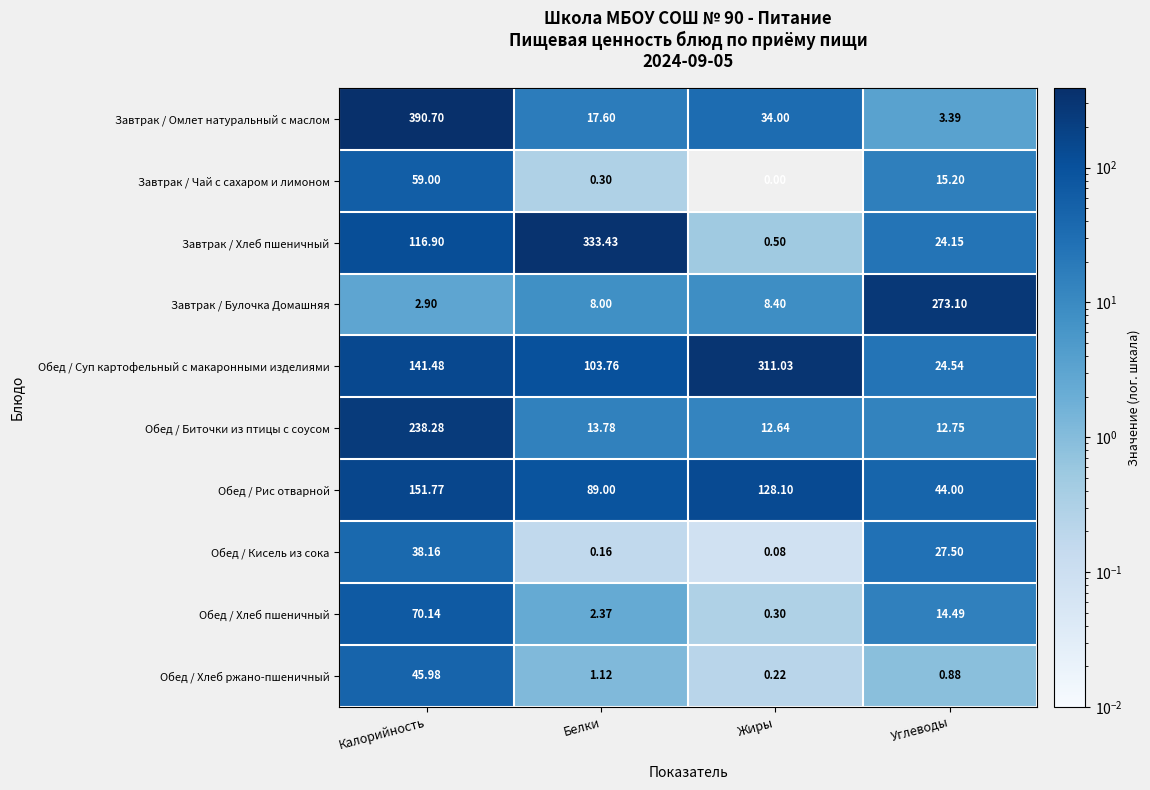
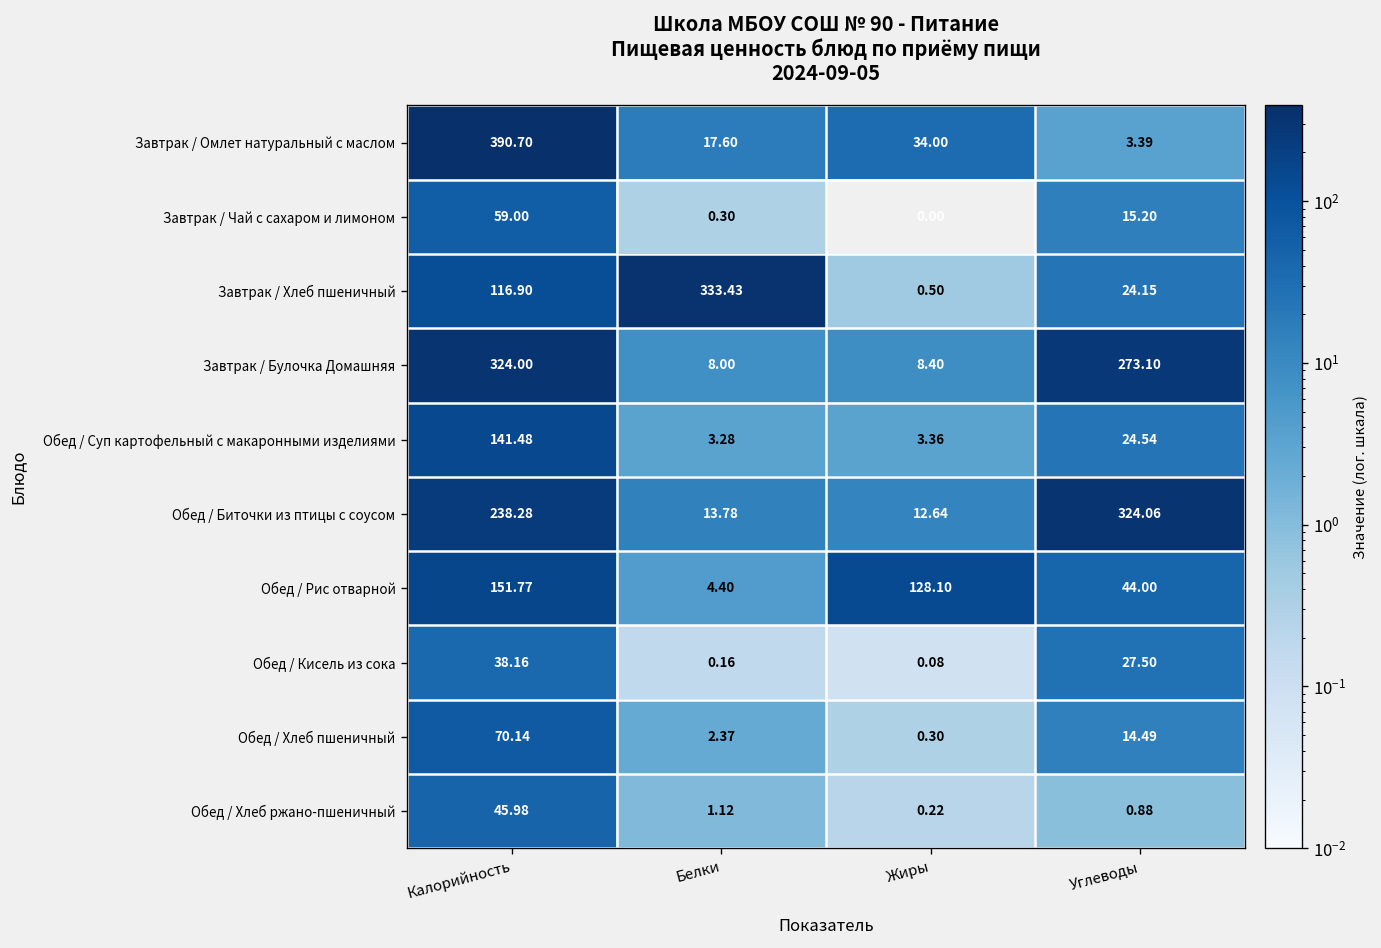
  {
    "Завтрак / Омлет натуральный с маслом": {
      "Калорийность": 390.70,
      "Белки": 17.60,
      "Жиры": 34.00,
      "Углеводы": 3.39
    },
    "Завтрак / Чай с сахаром и лимоном": {
      "Калорийность": 59.00,
      "Белки": 0.30,
      "Углеводы": 15.20
    },
    "Завтрак / Хлеб пшеничный": {
      "Калорийность": 116.90,
      "Белки": 333.43,
      "Жиры": 0.50,
      "Углеводы": 24.15
    },
    "Завтрак / Булочка Домашняя": {
-     "Калорийность": 2.90,
+     "Калорийность": 324.00,
      "Белки": 8.00,
      "Жиры": 8.40,
      "Углеводы": 273.10
    },
    "Обед / Суп картофельный с макаронными изделиями": {
      "Калорийность": 141.48,
-     "Белки": 103.76,
-     "Жиры": 311.03,
+     "Белки": 3.28,
+     "Жиры": 3.36,
      "Углеводы": 24.54
    },
    "Обед / Биточки из птицы с соусом": {
      "Калорийность": 238.28,
      "Белки": 13.78,
      "Жиры": 12.64,
-     "Углеводы": 12.75
+     "Углеводы": 324.06
    },
    "Обед / Рис отварной": {
      "Калорийность": 151.77,
-     "Белки": 89.00,
+     "Белки": 4.40,
      "Жиры": 128.10,
      "Углеводы": 44.00
    },
    "Обед / Кисель из сока": {
      "Калорийность": 38.16,
      "Белки": 0.16,
      "Жиры": 0.08,
      "Углеводы": 27.50
    },
    "Обед / Хлеб пшеничный": {
      "Калорийность": 70.14,
      "Белки": 2.37,
      "Жиры": 0.30,
      "Углеводы": 14.49
    },
    "Обед / Хлеб ржано-пшеничный": {
      "Калорийность": 45.98,
      "Белки": 1.12,
      "Жиры": 0.22,
      "Углеводы": 0.88
    }
  }
